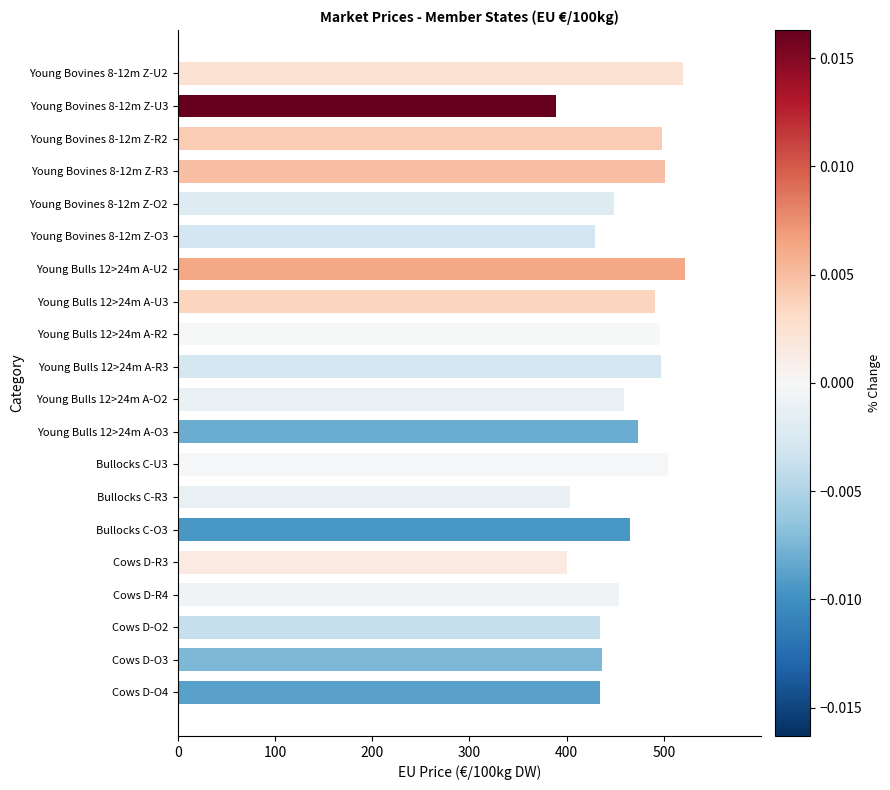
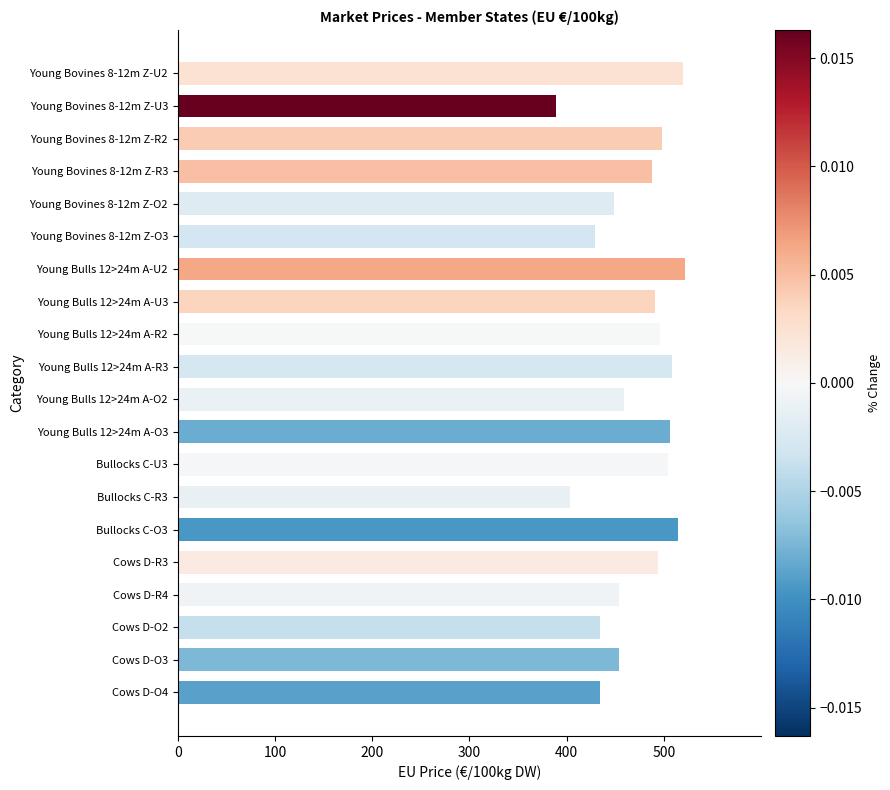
  {
    "Young Bovines 8-12m Z-U2": 520,
    "Young Bovines 8-12m Z-U3": 390,
    "Young Bovines 8-12m Z-R2": 500,
-   "Young Bovines 8-12m Z-R3": 500,
+   "Young Bovines 8-12m Z-R3": 490,
    "Young Bovines 8-12m Z-O2": 450,
    "Young Bovines 8-12m Z-O3": 430,
    "Young Bulls 12>24m A-U2": 520,
    "Young Bulls 12>24m A-U3": 490,
    "Young Bulls 12>24m A-R2": 500,
-   "Young Bulls 12>24m A-R3": 500,
+   "Young Bulls 12>24m A-R3": 510,
    "Young Bulls 12>24m A-O2": 460,
-   "Young Bulls 12>24m A-O3": 470,
+   "Young Bulls 12>24m A-O3": 510,
    "Bullocks C-U3": 500,
    "Bullocks C-R3": 400,
-   "Bullocks C-O3": 460,
-   "Cows D-R3": 400,
+   "Bullocks C-O3": 510,
+   "Cows D-R3": 490,
    "Cows D-R4": 450,
    "Cows D-O2": 430,
-   "Cows D-O3": 440,
+   "Cows D-O3": 450,
    "Cows D-O4": 430
  }
